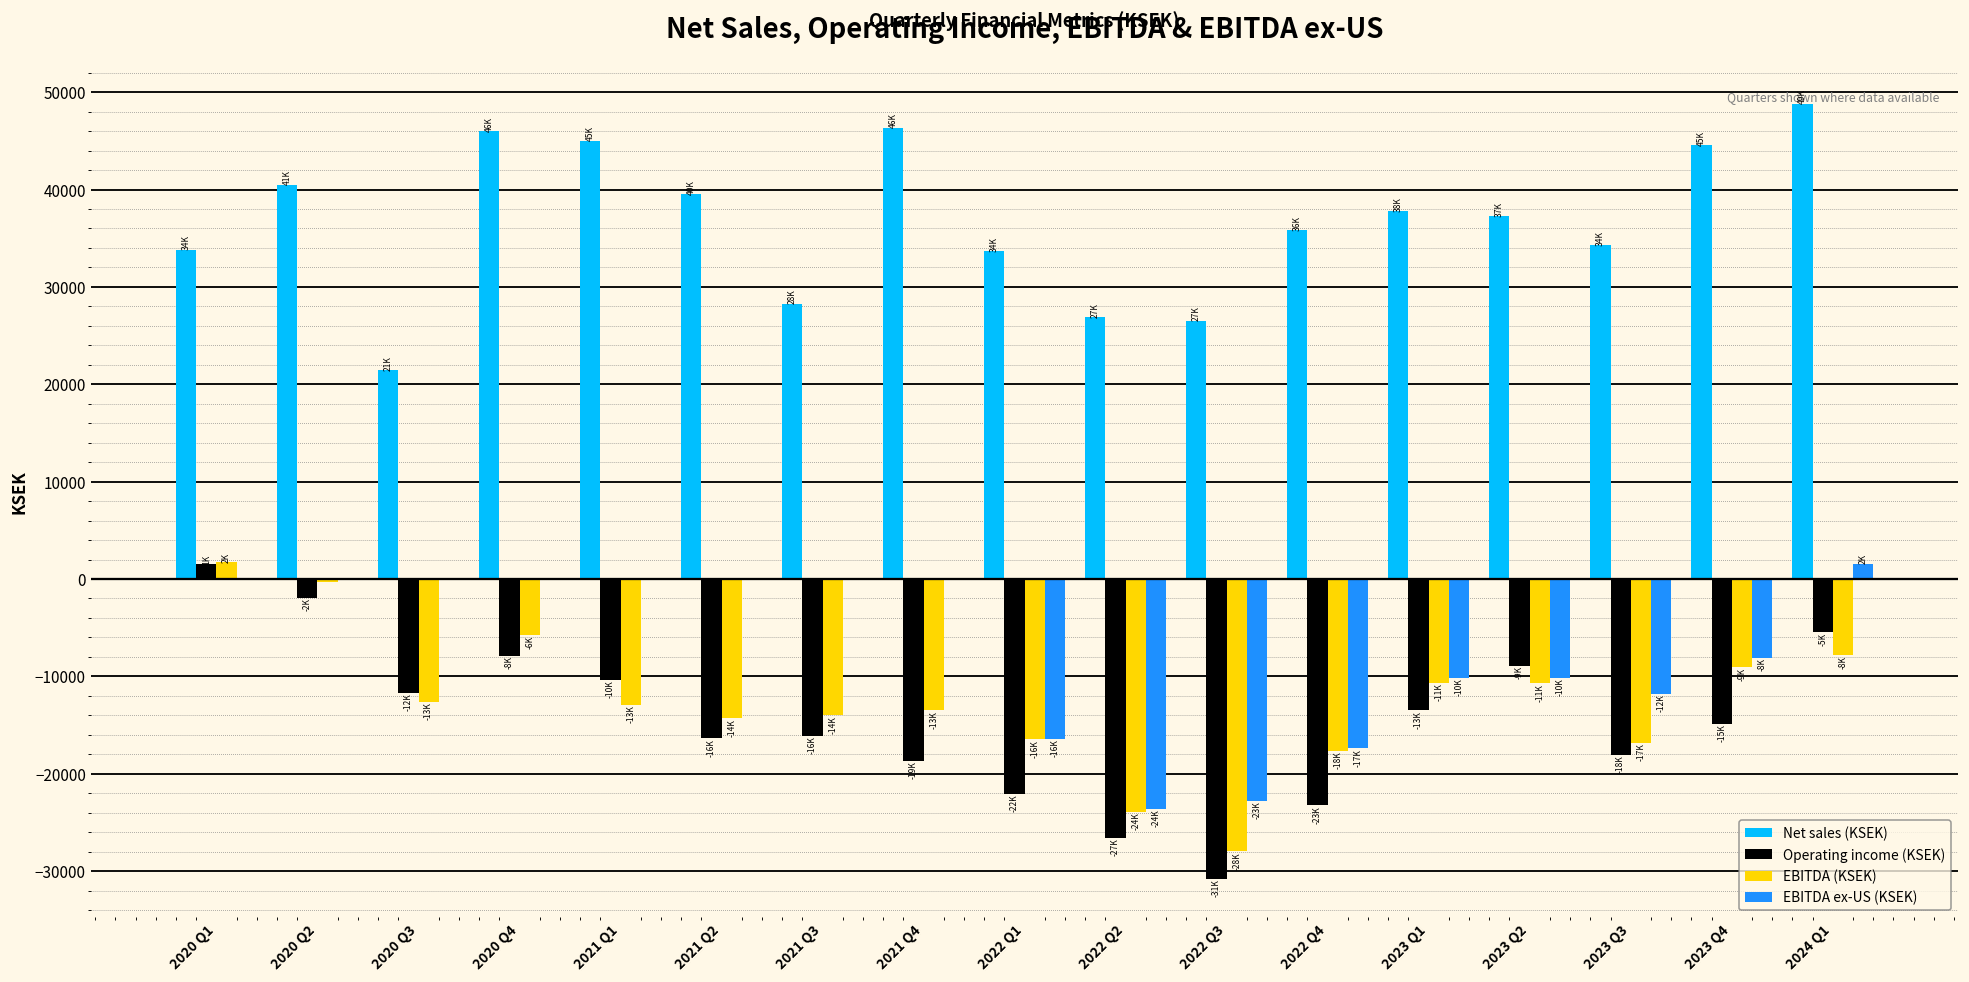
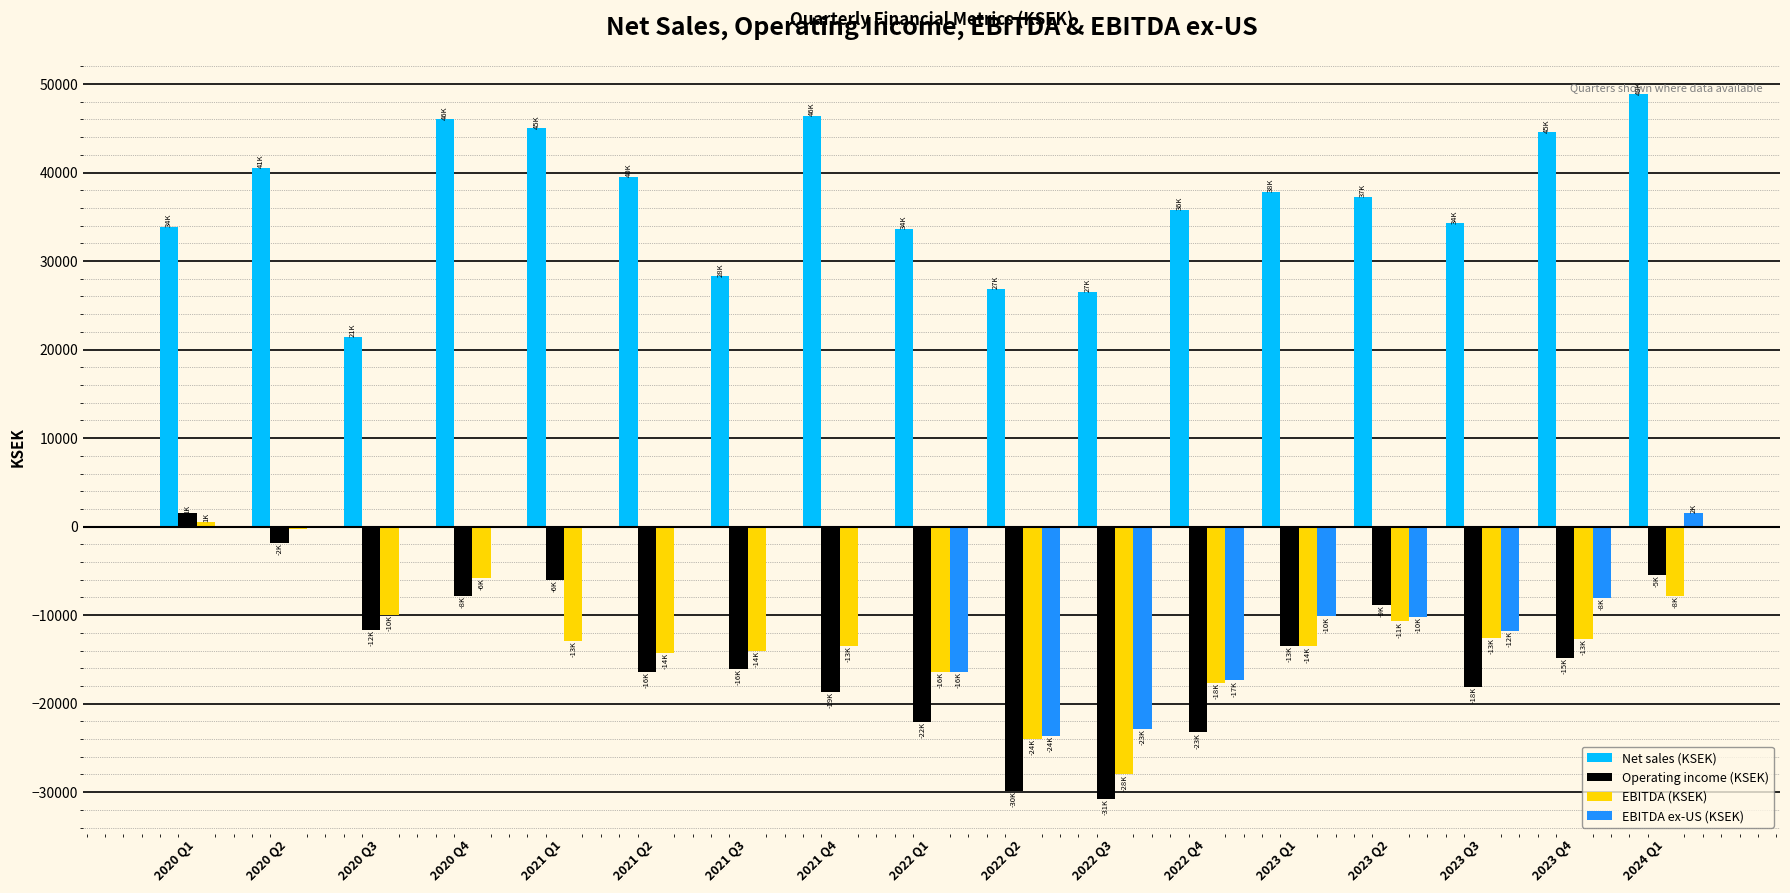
  {
    "Operating income (KSEK)": {
      "2020 Q1": "1K",
      "2020 Q2": "-2K",
      "2020 Q3": "-12K",
      "2020 Q4": "-8K",
-     "2021 Q1": "-10K",
+     "2021 Q1": "-6K",
      "2021 Q2": "-16K",
      "2021 Q3": "-16K",
      "2021 Q4": "-19K",
      "2022 Q1": "-22K",
-     "2022 Q2": "-27K",
+     "2022 Q2": "-30K",
      "2022 Q3": "-31K",
      "2022 Q4": "-23K",
      "2023 Q1": "-13K",
      "2023 Q2": "-9K",
      "2023 Q3": "-18K",
      "2023 Q4": "-15K",
      "2024 Q1": "-5K"
    },
    "EBITDA (KSEK)": {
-     "2020 Q1": "2K",
-     "2020 Q3": "-13K",
+     "2020 Q1": "1K",
+     "2020 Q3": "-10K",
      "2020 Q4": "-6K",
      "2021 Q1": "-13K",
      "2021 Q2": "-14K",
      "2021 Q3": "-14K",
      "2021 Q4": "-13K",
      "2022 Q1": "-16K",
      "2022 Q2": "-24K",
      "2022 Q3": "-28K",
      "2022 Q4": "-18K",
-     "2023 Q1": "-11K",
+     "2023 Q1": "-14K",
      "2023 Q2": "-11K",
-     "2023 Q3": "-17K",
-     "2023 Q4": "-9K",
+     "2023 Q3": "-13K",
+     "2023 Q4": "-13K",
      "2024 Q1": "-8K"
    }
  }
